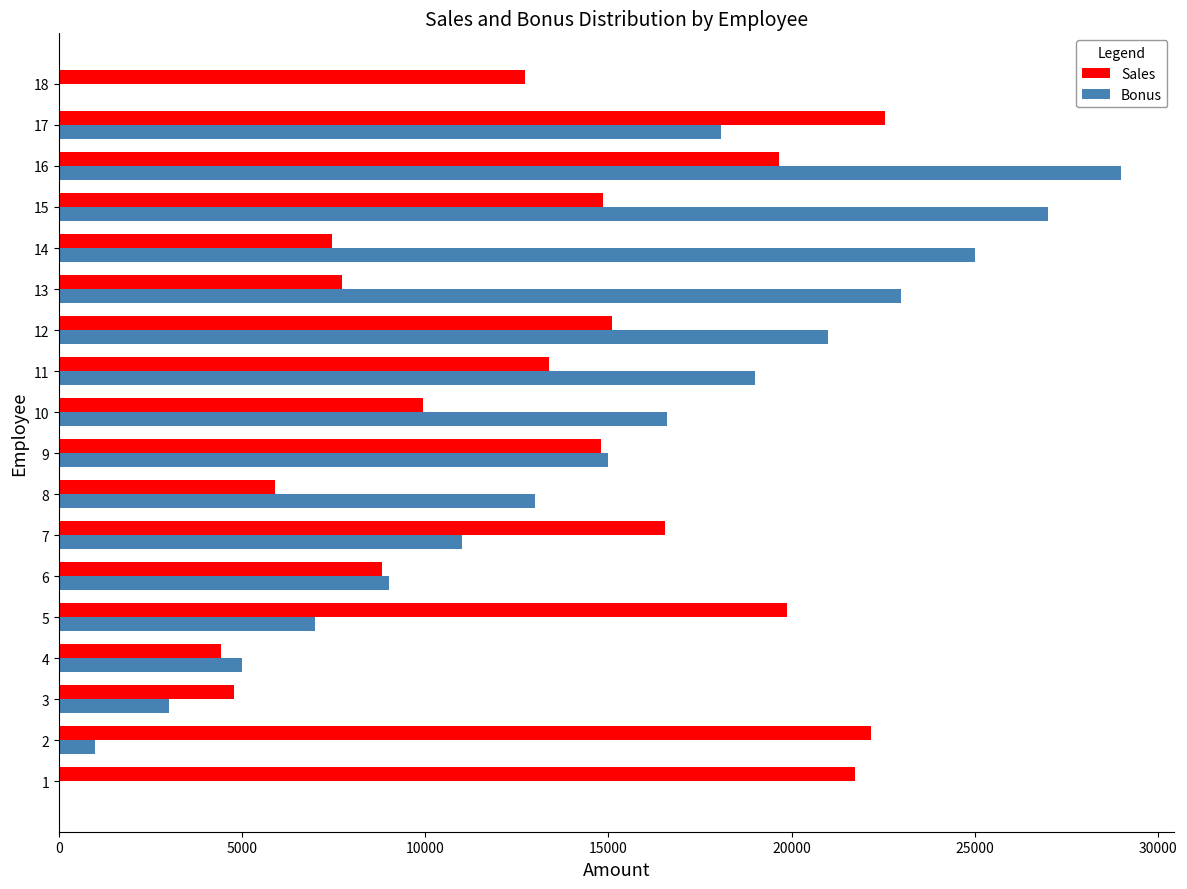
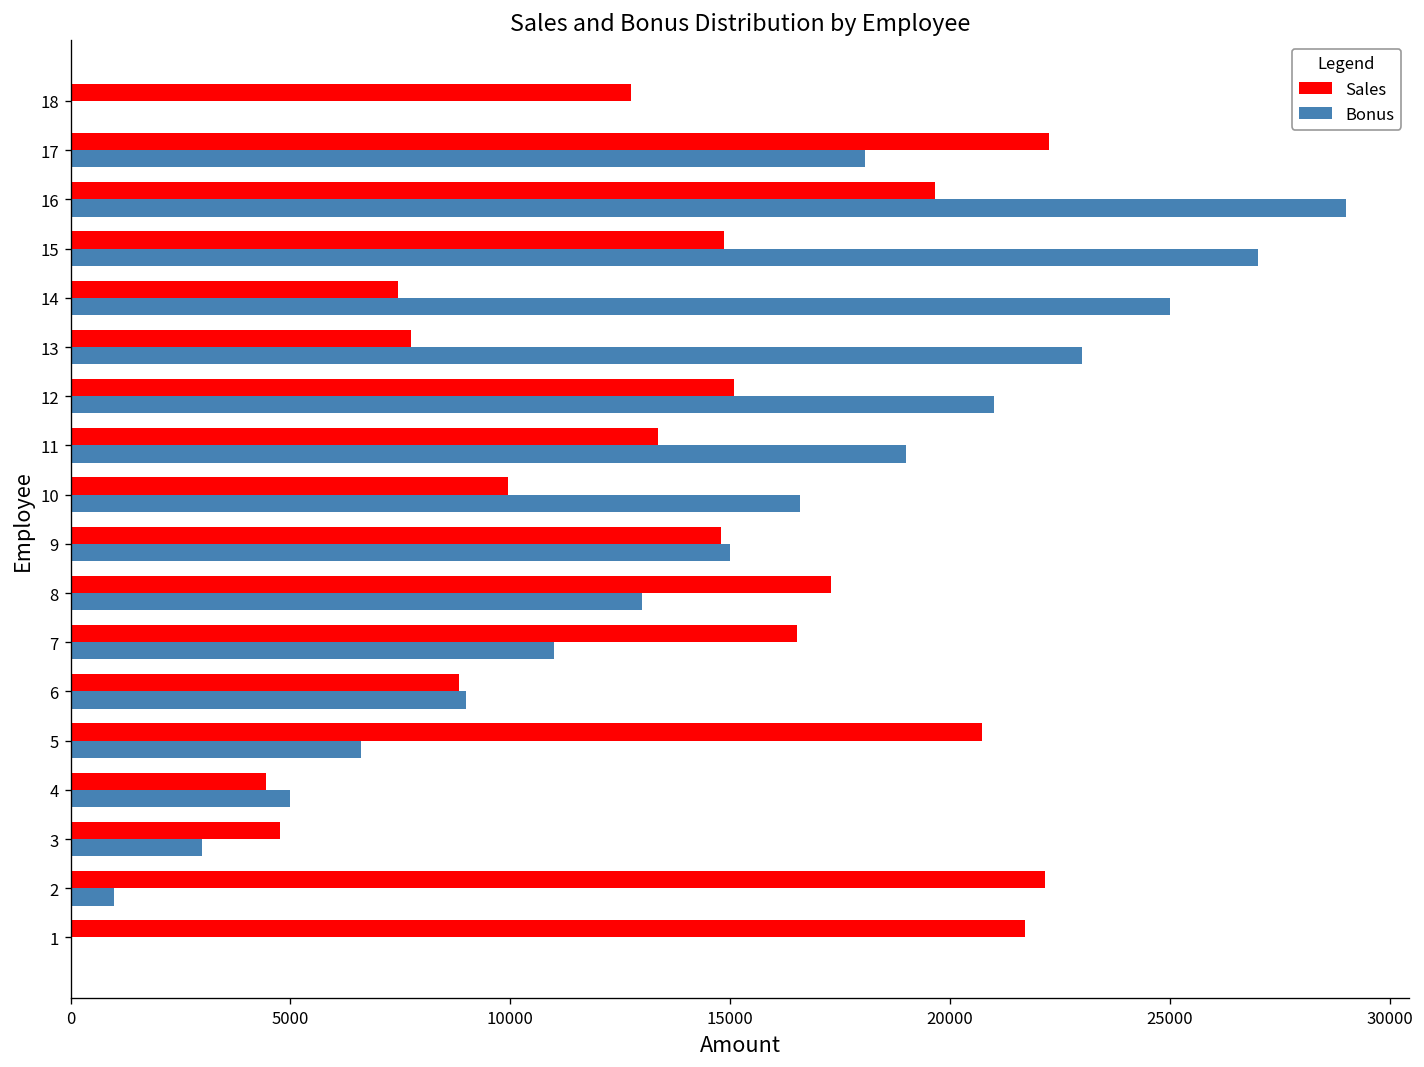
  {
    "Sales": {
      "18": 12700,
-     "17": 22600,
+     "17": 22300,
      "16": 19700,
      "15": 14900,
      "14": 7400,
      "13": 7700,
      "12": 15100,
      "11": 13400,
      "10": 9900,
      "9": 14800,
-     "8": 5900,
+     "8": 17300,
      "7": 16500,
      "6": 8800,
-     "5": 19900,
+     "5": 20700,
      "4": 4400,
      "3": 4800,
      "2": 22200,
      "1": 21700
    },
    "Bonus": {
      "18": 0,
      "17": 18100,
      "16": 29000,
      "15": 27000,
      "14": 25000,
      "13": 23000,
      "12": 21000,
      "11": 19000,
      "10": 16600,
      "9": 15000,
      "8": 13000,
      "7": 11000,
      "6": 9000,
-     "5": 7000,
+     "5": 6600,
      "4": 5000,
      "3": 3000,
      "2": 1000,
      "1": 0
    }
  }
